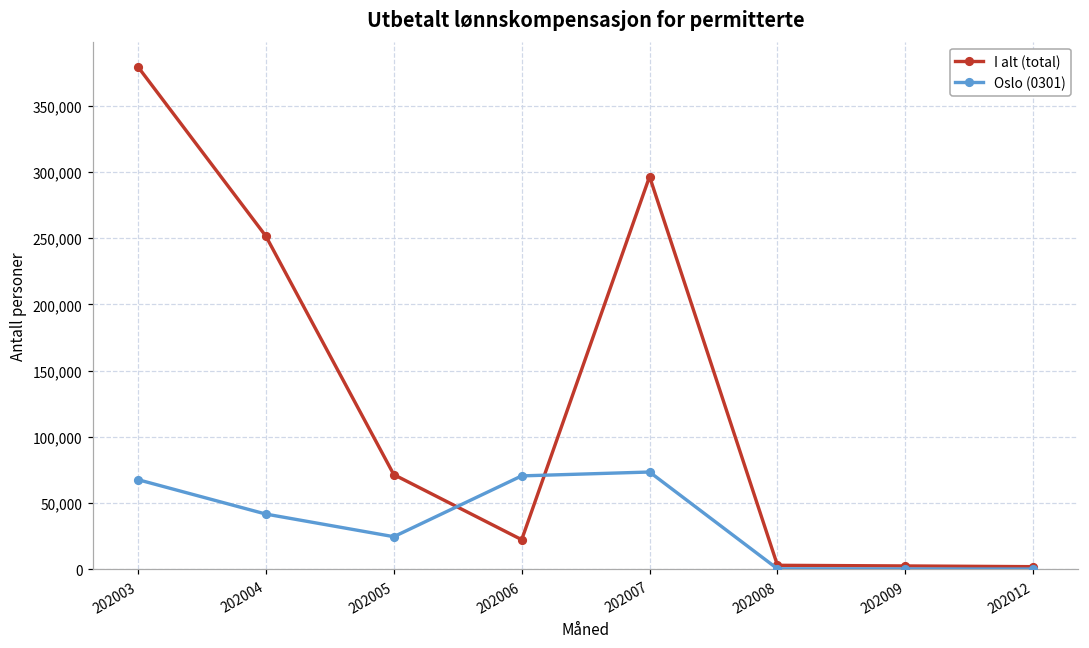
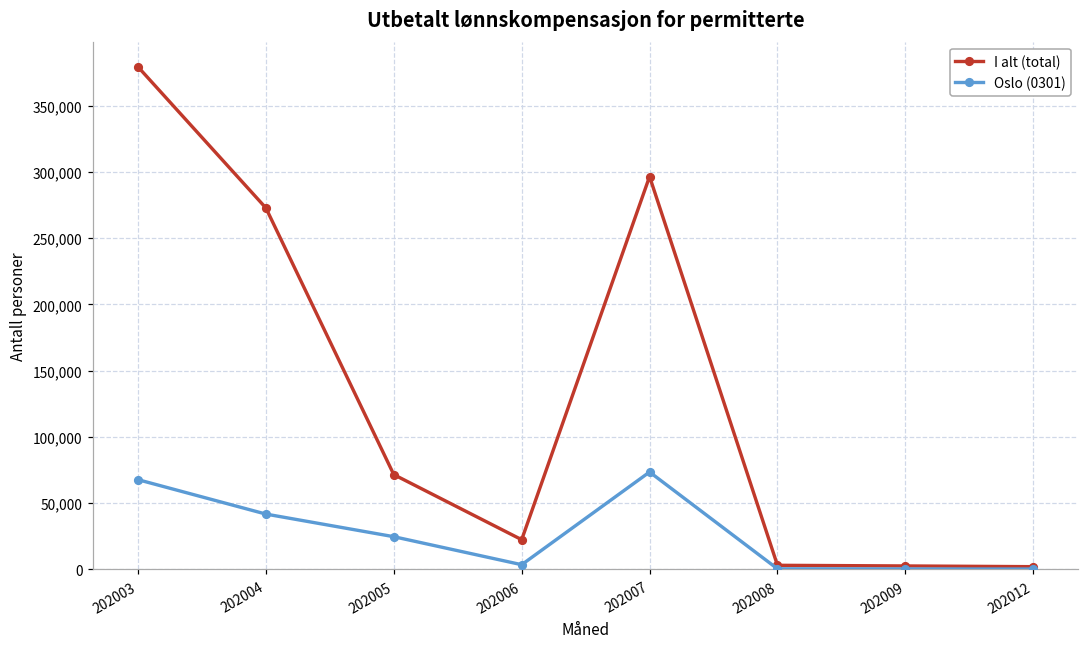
  {
    "I alt (total)": {
      "202003": "379,000",
-     "202004": "252,000",
+     "202004": "273,000",
      "202005": "72,000",
      "202006": "22,000",
      "202007": "297,000",
      "202008": "3,000",
      "202009": "3,000"
    },
    "Oslo (0301)": {
      "202003": "68,000",
      "202004": "42,000",
      "202005": "25,000",
-     "202006": "71,000",
+     "202006": "3,000",
      "202007": "73,000",
      "202008": "0",
      "202009": "0"
    }
  }
